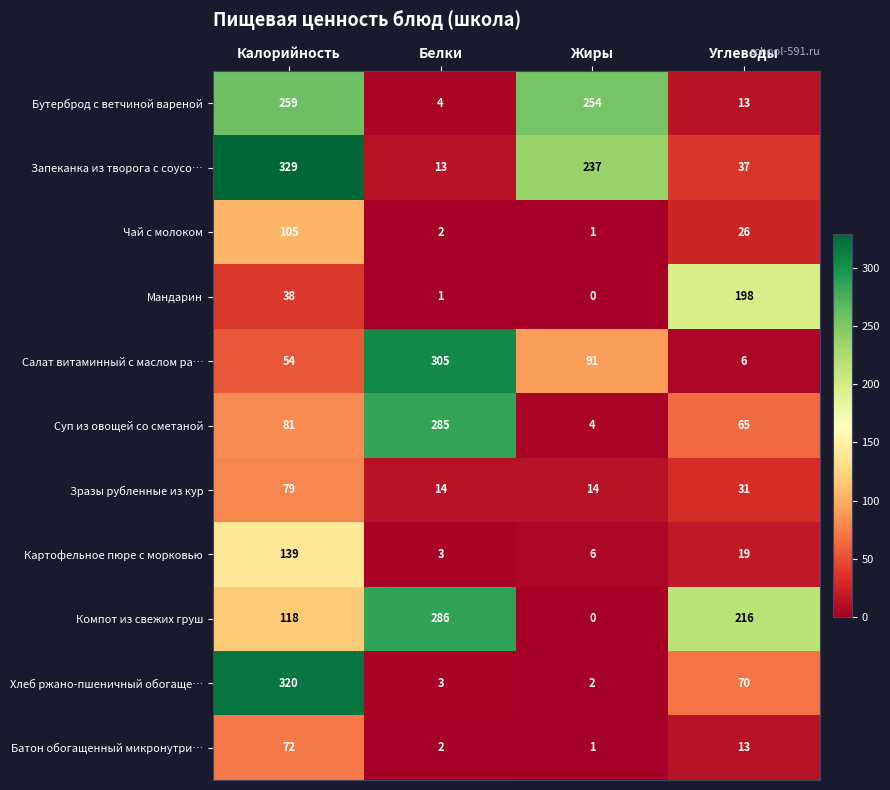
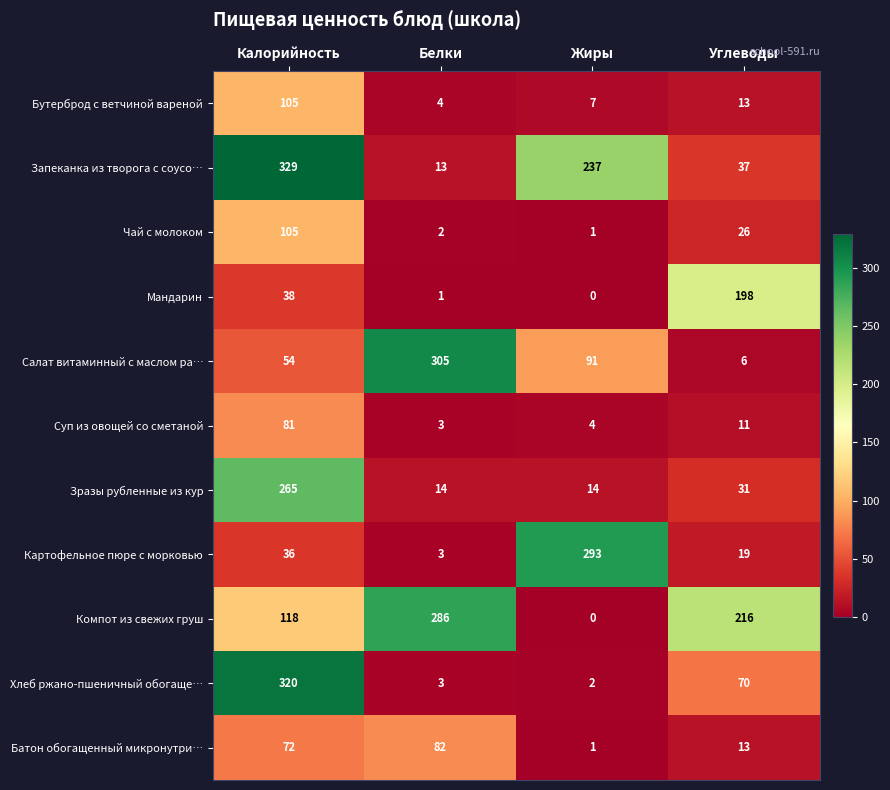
  {
    "Бутерброд с ветчиной вареной": {
-     "Калорийность": 259,
+     "Калорийность": 105,
      "Белки": 4,
-     "Жиры": 254,
+     "Жиры": 7,
      "Углеводы": 13
    },
    "Запеканка из творога с соусо…": {
      "Калорийность": 329,
      "Белки": 13,
      "Жиры": 237,
      "Углеводы": 37
    },
    "Чай с молоком": {
      "Калорийность": 105,
      "Белки": 2,
      "Жиры": 1,
      "Углеводы": 26
    },
    "Мандарин": {
      "Калорийность": 38,
      "Белки": 1,
      "Жиры": 0,
      "Углеводы": 198
    },
    "Салат витаминный с маслом ра…": {
      "Калорийность": 54,
      "Белки": 305,
      "Жиры": 91,
      "Углеводы": 6
    },
    "Суп из овощей со сметаной": {
      "Калорийность": 81,
-     "Белки": 285,
+     "Белки": 3,
      "Жиры": 4,
-     "Углеводы": 65
+     "Углеводы": 11
    },
    "Зразы рубленные из кур": {
-     "Калорийность": 79,
+     "Калорийность": 265,
      "Белки": 14,
      "Жиры": 14,
      "Углеводы": 31
    },
    "Картофельное пюре с морковью": {
-     "Калорийность": 139,
+     "Калорийность": 36,
      "Белки": 3,
-     "Жиры": 6,
+     "Жиры": 293,
      "Углеводы": 19
    },
    "Компот из свежих груш": {
      "Калорийность": 118,
      "Белки": 286,
      "Жиры": 0,
      "Углеводы": 216
    },
    "Хлеб ржано-пшеничный обогаще…": {
      "Калорийность": 320,
      "Белки": 3,
      "Жиры": 2,
      "Углеводы": 70
    },
    "Батон обогащенный микронутри…": {
      "Калорийность": 72,
-     "Белки": 2,
+     "Белки": 82,
      "Жиры": 1,
      "Углеводы": 13
    }
  }
